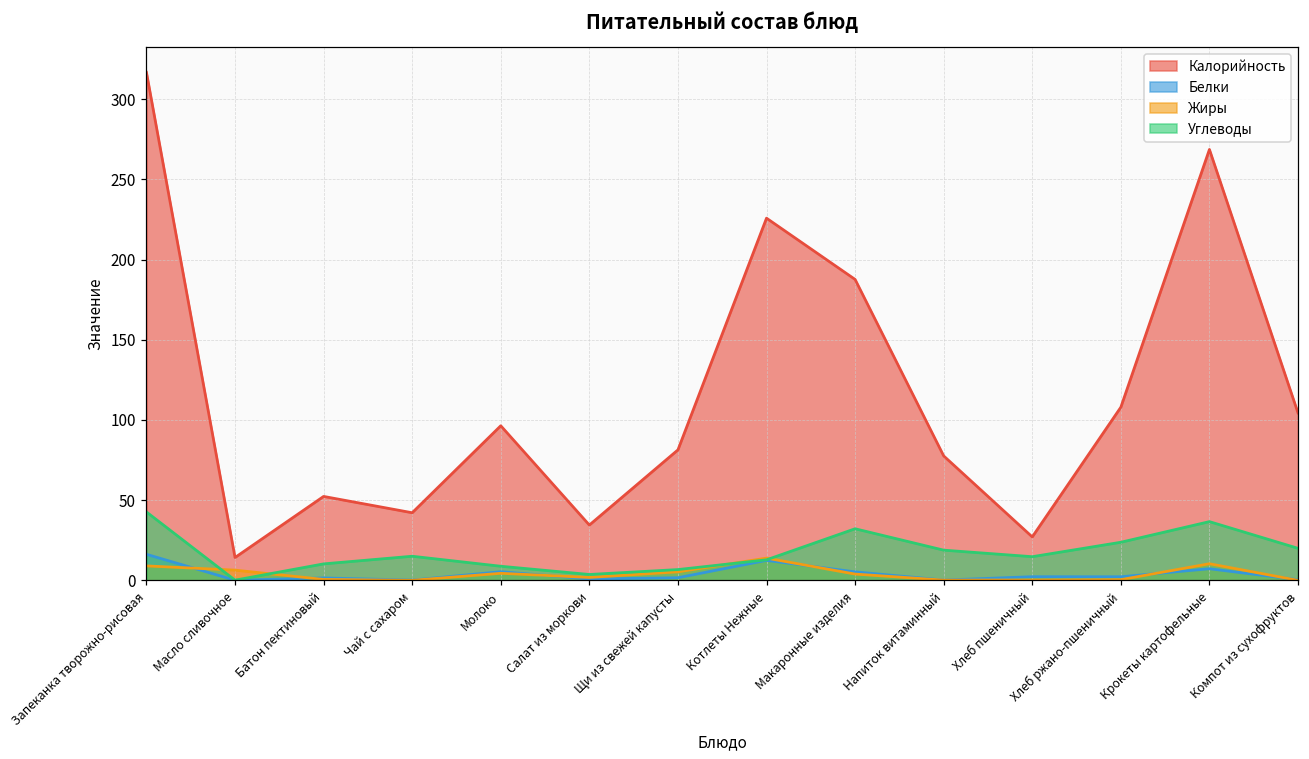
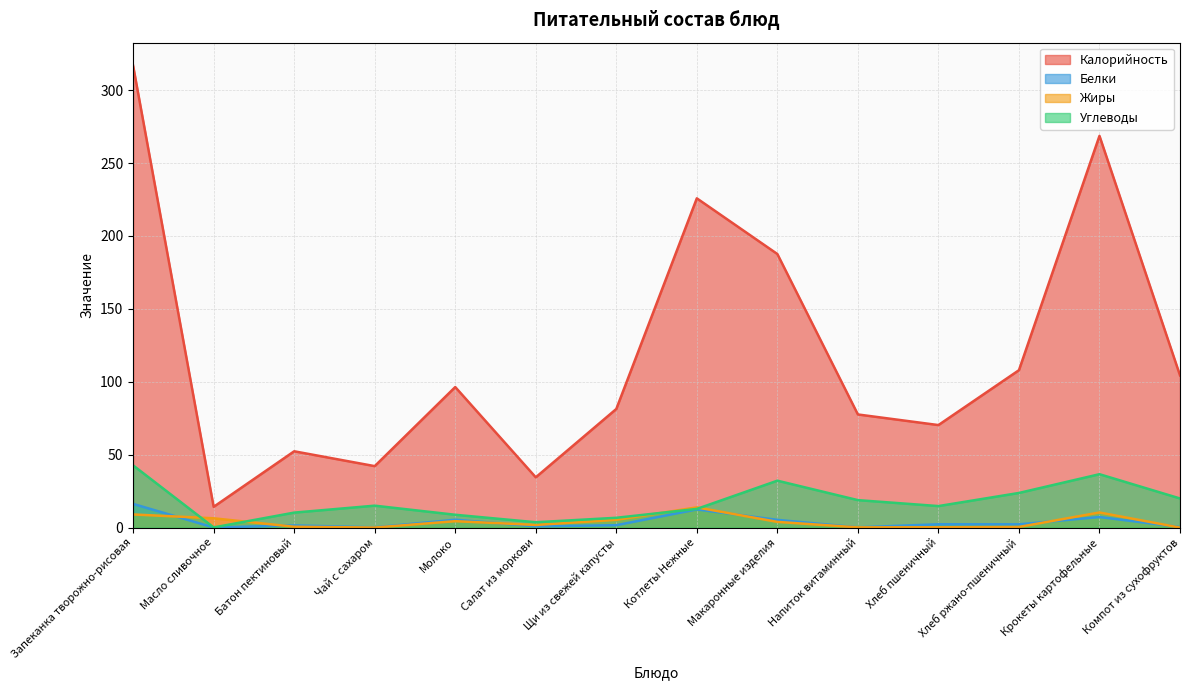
  {
    "Калорийность": {
      "Запеканка творожно-рисовая": 317,
      "Масло сливочное": 14,
      "Батон пектиновый": 52,
      "Чай с сахаром": 42,
      "Молоко": 96,
      "Салат из моркови": 34,
      "Щи из свежей капусты": 81,
      "Котлеты Нежные": 226,
      "Макаронные изделия": 188,
      "Напиток витаминный": 78,
-     "Хлеб пшеничный": 27,
+     "Хлеб пшеничный": 70,
      "Хлеб ржано-пшеничный": 108,
      "Крокеты картофельные": 269,
      "Компот из сухофруктов": 104
    },
    "Белки": {
      "Запеканка творожно-рисовая": 16,
      "Щи из свежей капусты": 2,
      "Хлеб пшеничный": 2,
      "Хлеб ржано-пшеничный": 2,
      "Крокеты картофельные": 7
    },
    "Жиры": {
      "Запеканка творожно-рисовая": 9,
      "Масло сливочное": 6,
      "Хлеб пшеничный": 0,
      "Хлеб ржано-пшеничный": 0,
      "Крокеты картофельные": 10
    },
    "Углеводы": {
      "Запеканка творожно-рисовая": 43,
      "Батон пектиновый": 10,
      "Чай с сахаром": 15,
      "Молоко": 9,
      "Салат из моркови": 4,
      "Макаронные изделия": 32,
      "Напиток витаминный": 19,
      "Хлеб пшеничный": 15,
      "Хлеб ржано-пшеничный": 24,
      "Крокеты картофельные": 37,
      "Компот из сухофруктов": 20
    }
  }
